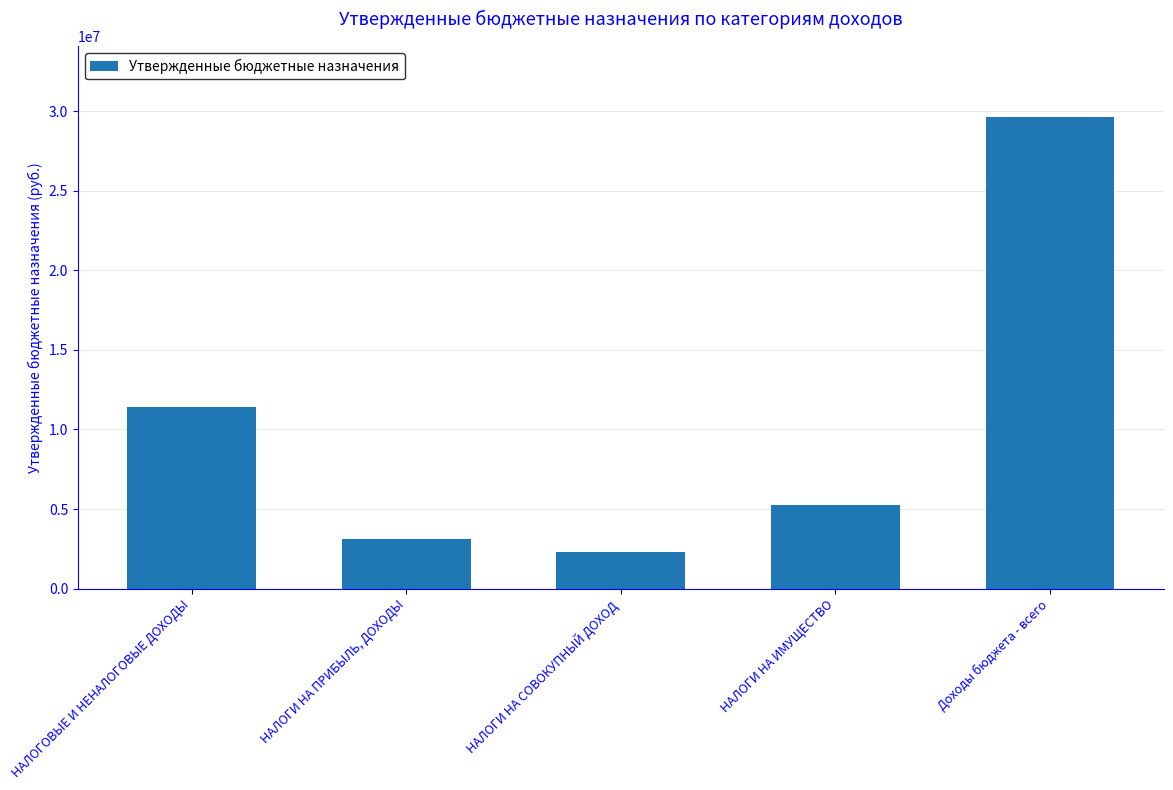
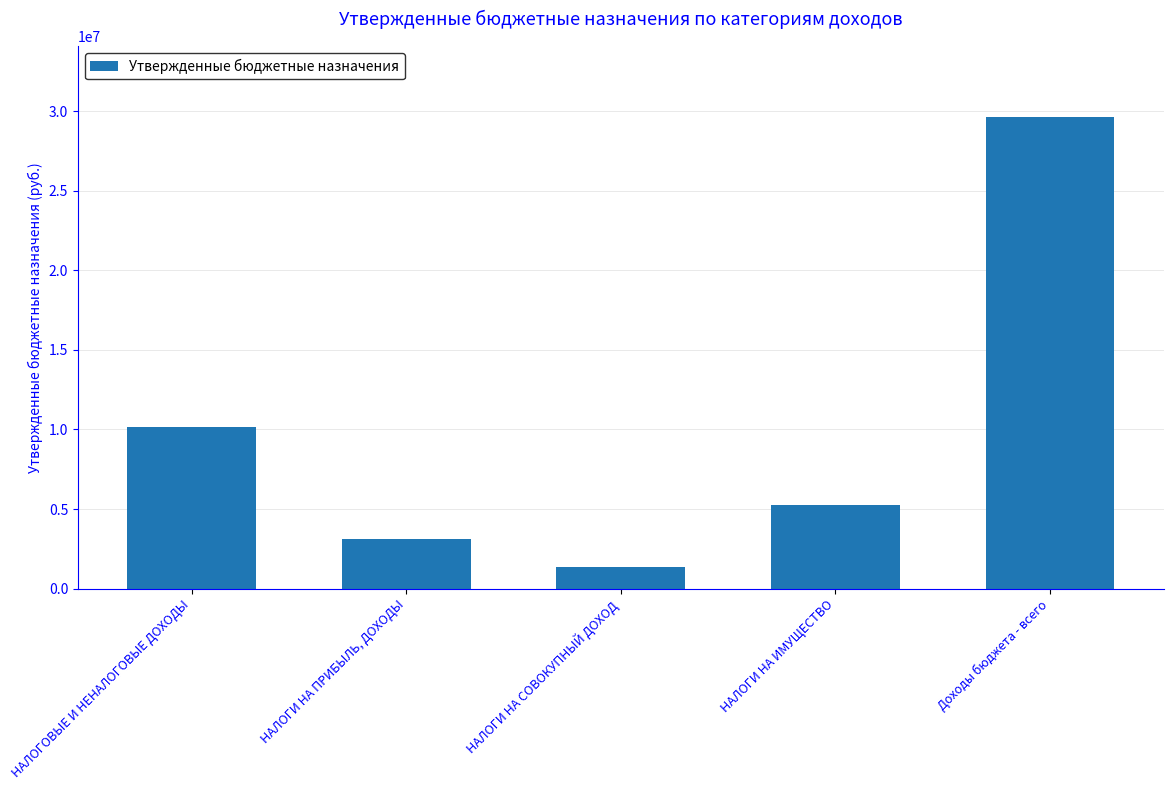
  {
-   "НАЛОГОВЫЕ И НЕНАЛОГОВЫЕ ДОХОДЫ": 11400000,
+   "НАЛОГОВЫЕ И НЕНАЛОГОВЫЕ ДОХОДЫ": 10100000,
    "НАЛОГИ НА ПРИБЫЛЬ, ДОХОДЫ": 3100000,
-   "НАЛОГИ НА СОВОКУПНЫЙ ДОХОД": 2300000,
+   "НАЛОГИ НА СОВОКУПНЫЙ ДОХОД": 1400000,
    "НАЛОГИ НА ИМУЩЕСТВО": 5300000,
    "Доходы бюджета - всего": 29600000
  }
